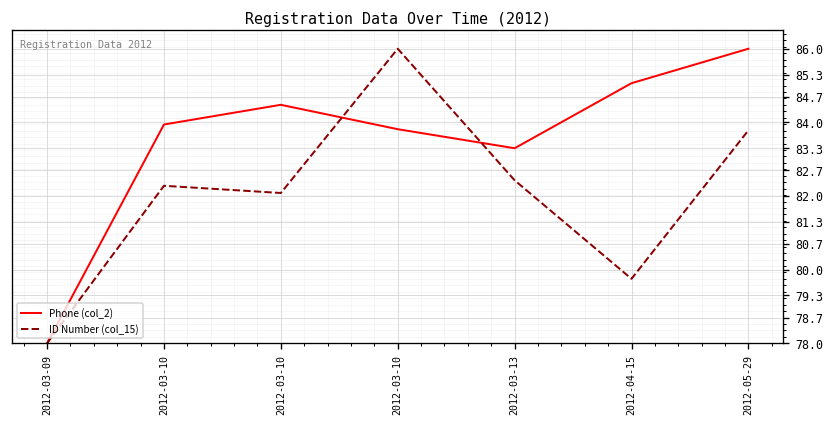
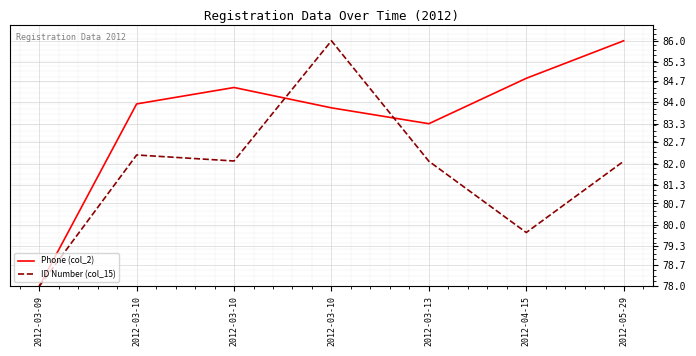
  {
    "Phone (col_2)": {
      "2012-03-13": 83.3,
-     "2012-04-15": 85.1,
+     "2012-04-15": 84.8,
      "2012-05-29": 86.0
    },
    "ID Number (col_15)": {
-     "2012-03-13": 82.4,
+     "2012-03-13": 82.1,
      "2012-04-15": 79.8,
-     "2012-05-29": 83.8
+     "2012-05-29": 82.1
    }
  }
